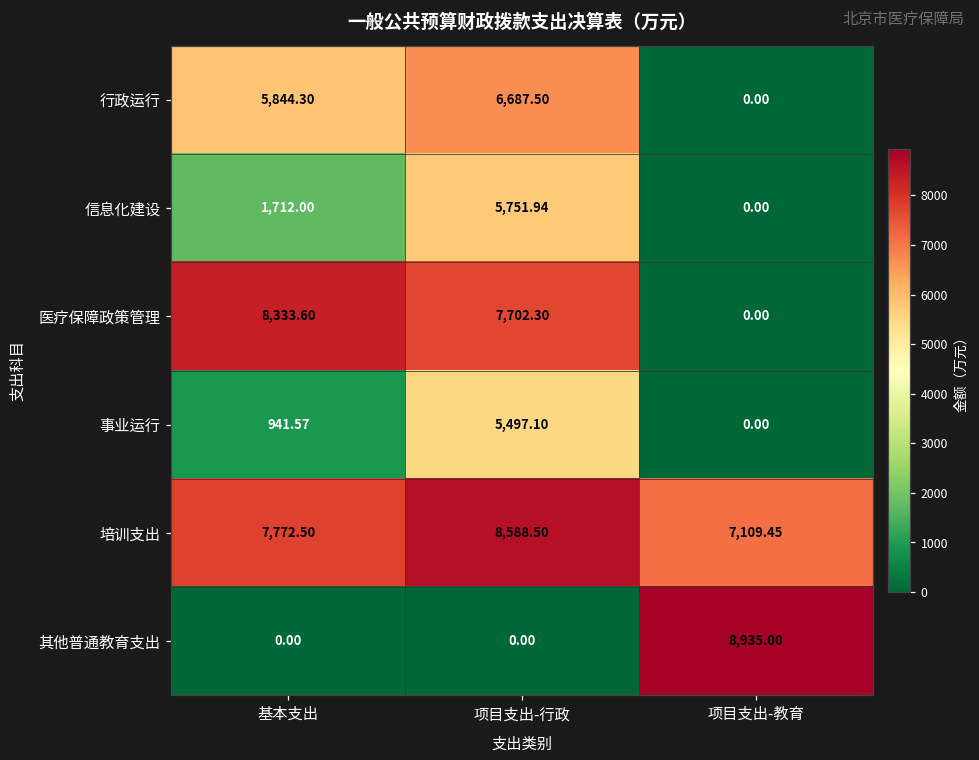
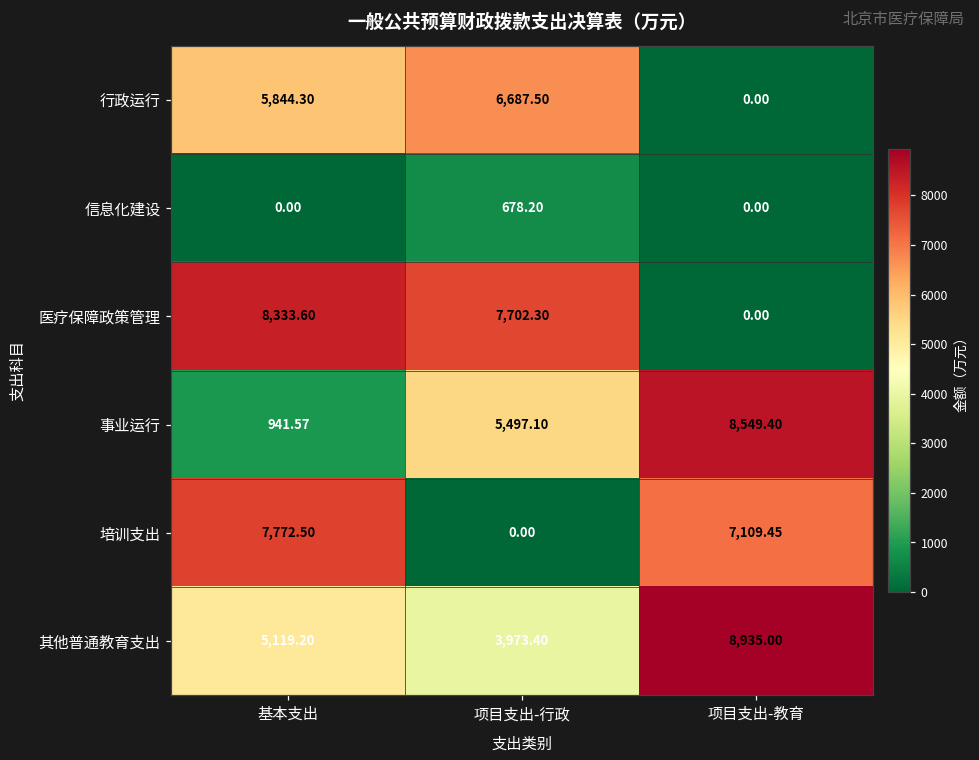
  {
    "行政运行": {
      "基本支出": "5,844.30",
      "项目支出-行政": "6,687.50",
      "项目支出-教育": "0.00"
    },
    "信息化建设": {
-     "基本支出": "1,712.00",
-     "项目支出-行政": "5,751.94",
+     "基本支出": "0.00",
+     "项目支出-行政": "678.20",
      "项目支出-教育": "0.00"
    },
    "医疗保障政策管理": {
      "基本支出": "8,333.60",
      "项目支出-行政": "7,702.30",
      "项目支出-教育": "0.00"
    },
    "事业运行": {
      "基本支出": "941.57",
      "项目支出-行政": "5,497.10",
-     "项目支出-教育": "0.00"
+     "项目支出-教育": "8,549.40"
    },
    "培训支出": {
      "基本支出": "7,772.50",
-     "项目支出-行政": "8,588.50",
+     "项目支出-行政": "0.00",
      "项目支出-教育": "7,109.45"
    },
    "其他普通教育支出": {
-     "基本支出": "0.00",
-     "项目支出-行政": "0.00",
+     "基本支出": "5,119.20",
+     "项目支出-行政": "3,973.40",
      "项目支出-教育": "8,935.00"
    }
  }
